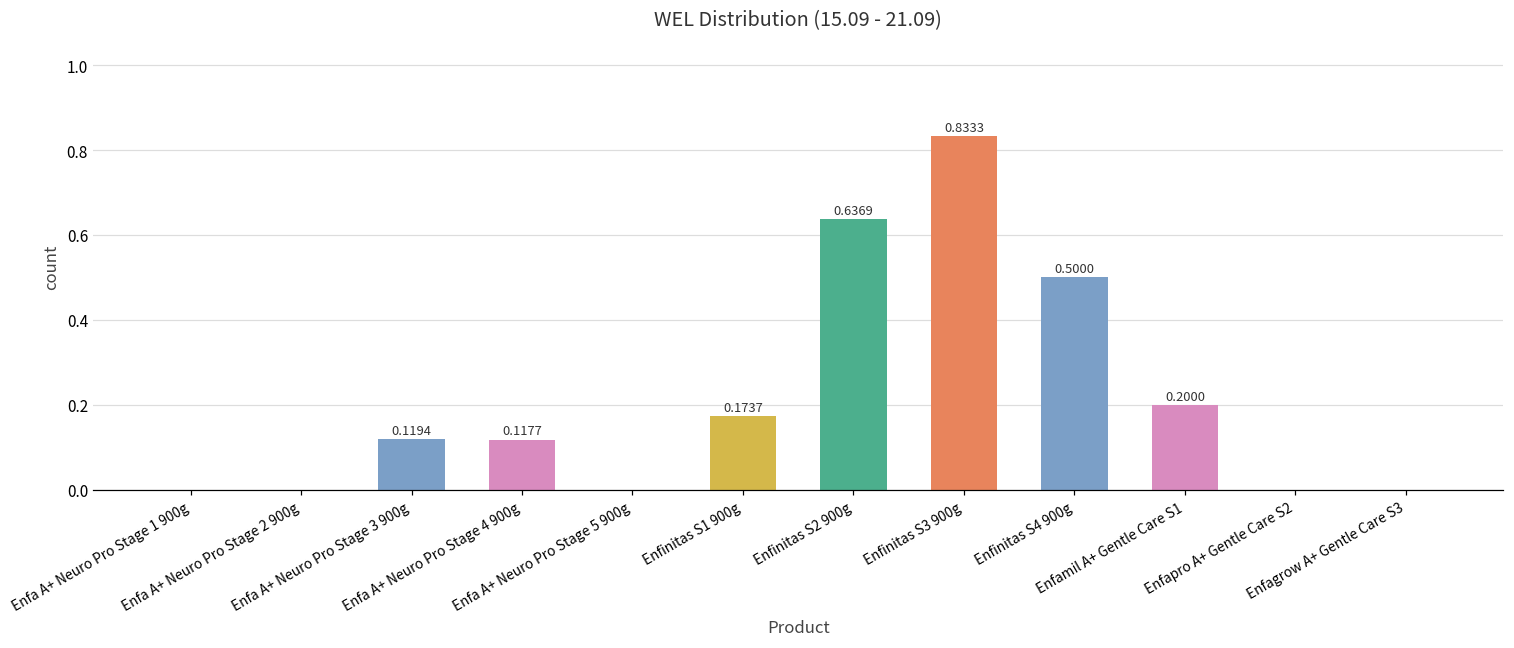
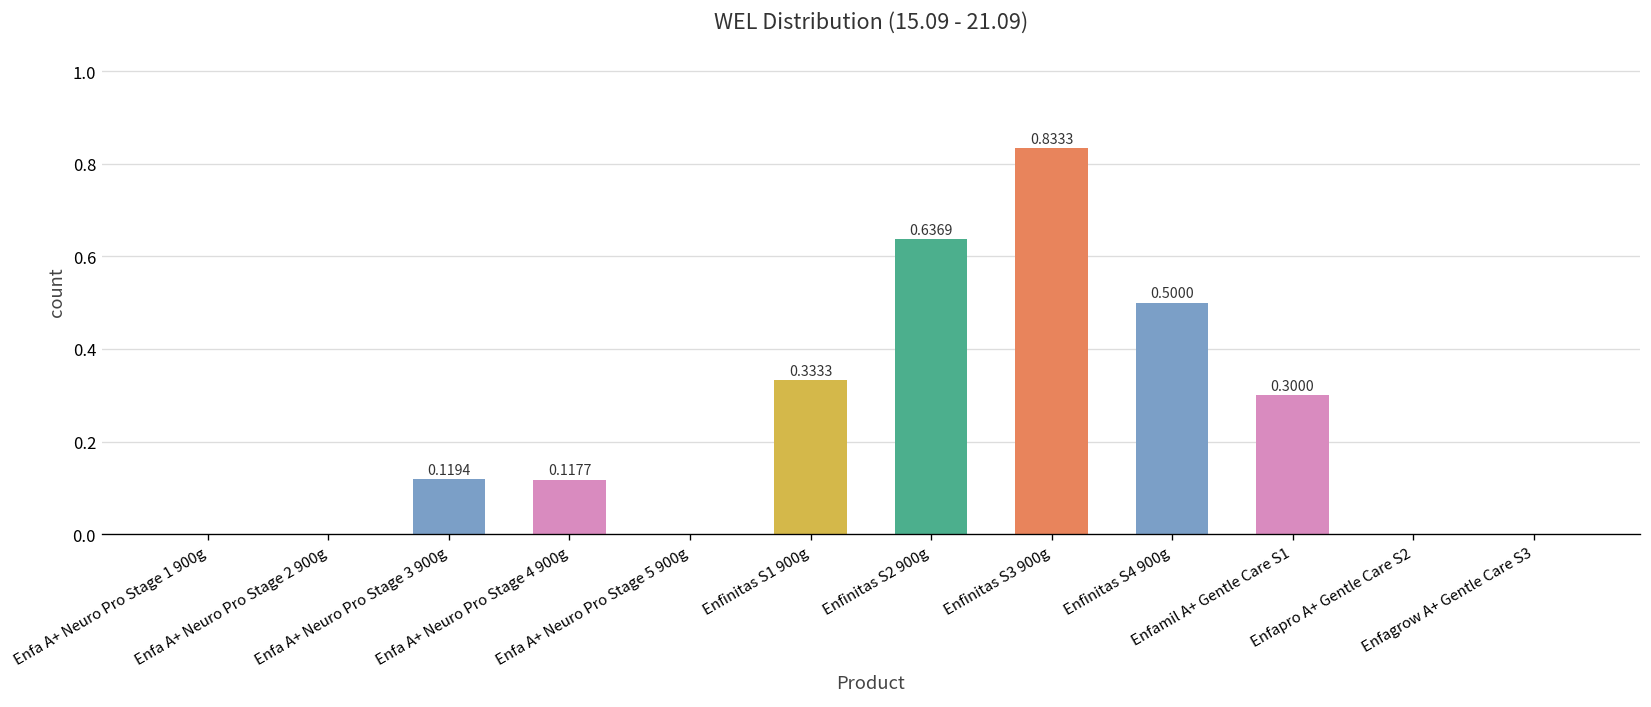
  {
    "Enfa A+ Neuro Pro Stage 3 900g": 0.1194,
    "Enfa A+ Neuro Pro Stage 4 900g": 0.1177,
-   "Enfinitas S1 900g": 0.1737,
+   "Enfinitas S1 900g": 0.3333,
    "Enfinitas S2 900g": 0.6369,
    "Enfinitas S3 900g": 0.8333,
    "Enfinitas S4 900g": 0.5000,
-   "Enfamil A+ Gentle Care S1": 0.2000
+   "Enfamil A+ Gentle Care S1": 0.3000
  }
